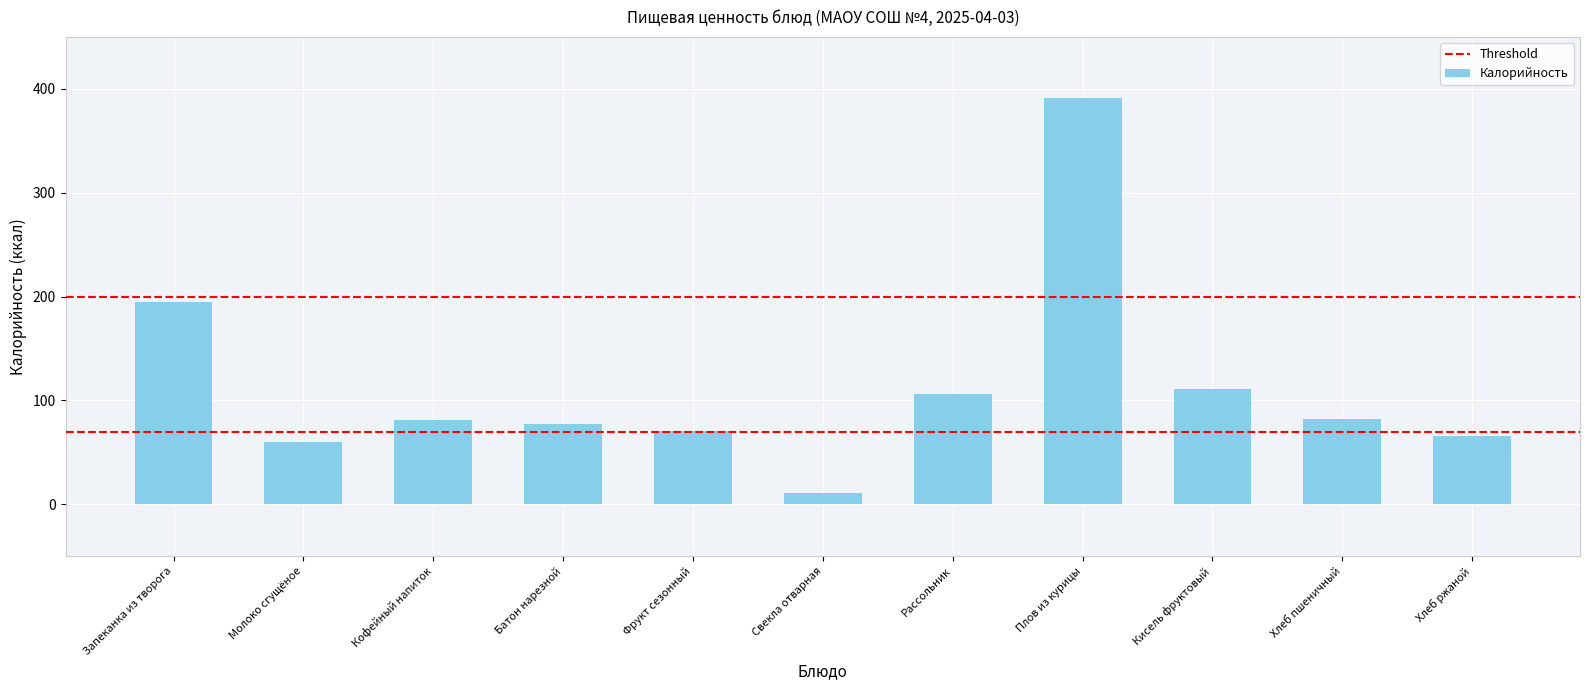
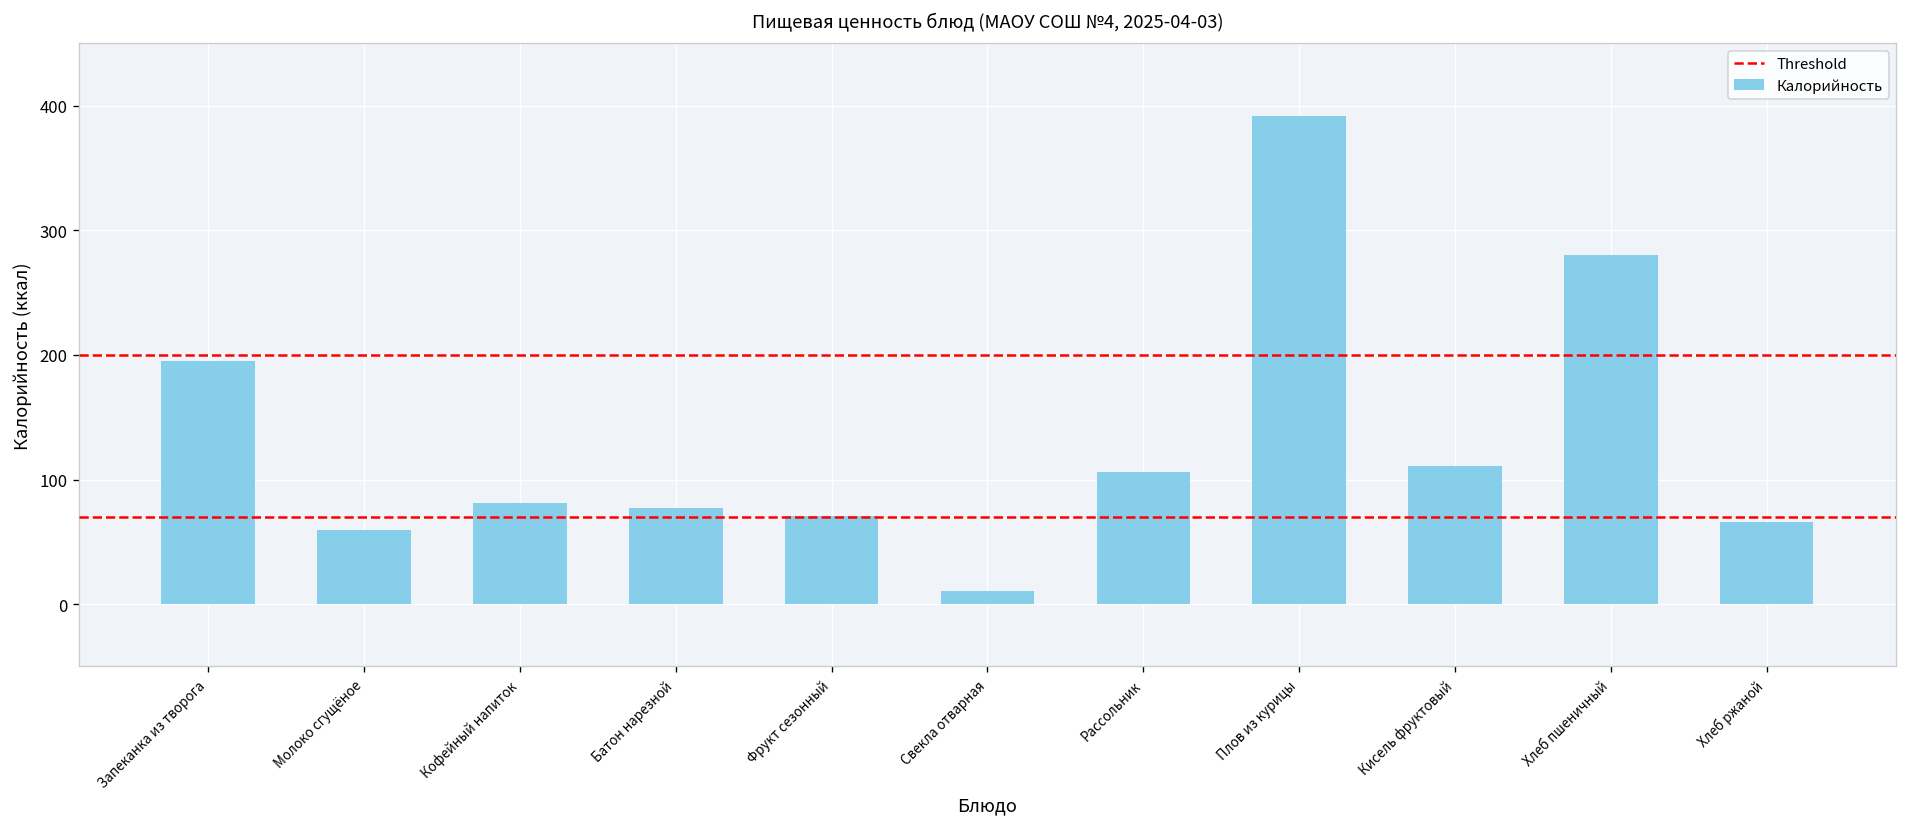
  {
    "Запеканка из творога": 195,
    "Молоко сгущёное": 60,
    "Кофейный напиток": 81,
    "Батон нарезной": 77,
    "Фрукт сезонный": 71,
    "Свекла отварная": 11,
    "Рассольник": 106,
    "Плов из курицы": 392,
    "Кисель фруктовый": 111,
-   "Хлеб пшеничный": 82,
+   "Хлеб пшеничный": 280,
    "Хлеб ржаной": 66
  }
